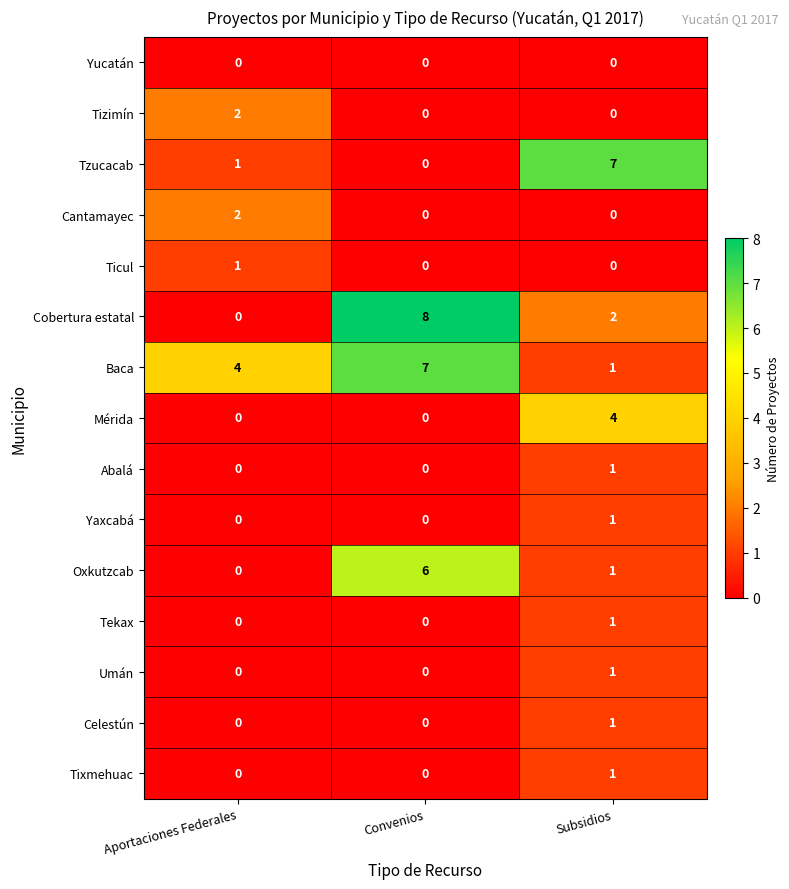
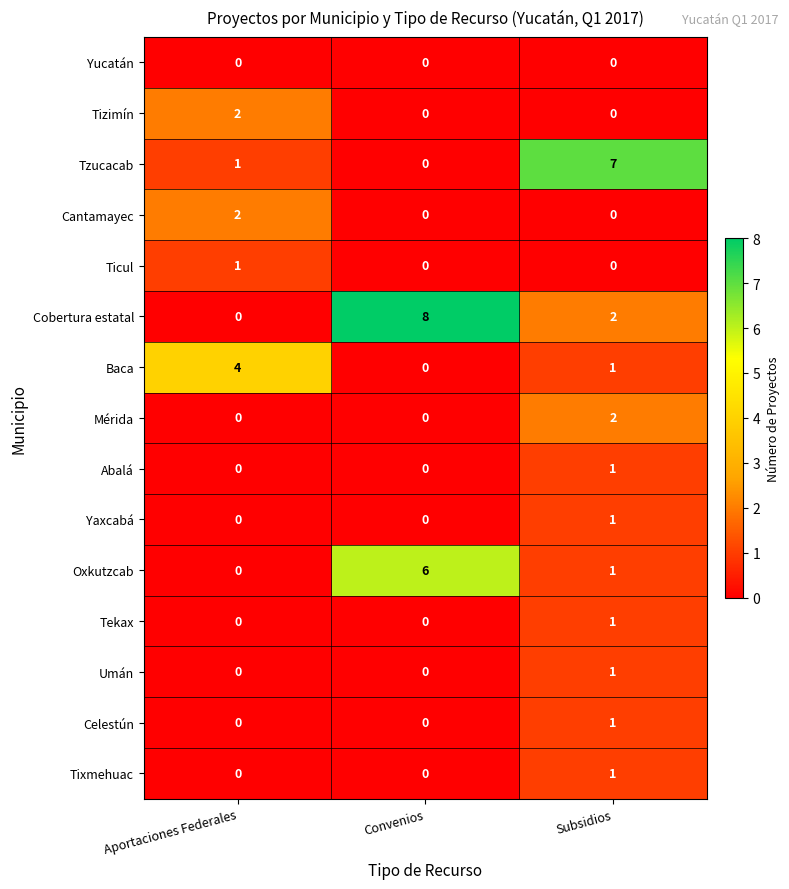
  {
    "Yucatán": {
      "Aportaciones Federales": 0,
      "Convenios": 0,
      "Subsidios": 0
    },
    "Tizimín": {
      "Aportaciones Federales": 2,
      "Convenios": 0,
      "Subsidios": 0
    },
    "Tzucacab": {
      "Aportaciones Federales": 1,
      "Convenios": 0,
      "Subsidios": 7
    },
    "Cantamayec": {
      "Aportaciones Federales": 2,
      "Convenios": 0,
      "Subsidios": 0
    },
    "Ticul": {
      "Aportaciones Federales": 1,
      "Convenios": 0,
      "Subsidios": 0
    },
    "Cobertura estatal": {
      "Aportaciones Federales": 0,
      "Convenios": 8,
      "Subsidios": 2
    },
    "Baca": {
      "Aportaciones Federales": 4,
-     "Convenios": 7,
+     "Convenios": 0,
      "Subsidios": 1
    },
    "Mérida": {
      "Aportaciones Federales": 0,
      "Convenios": 0,
-     "Subsidios": 4
+     "Subsidios": 2
    },
    "Abalá": {
      "Aportaciones Federales": 0,
      "Convenios": 0,
      "Subsidios": 1
    },
    "Yaxcabá": {
      "Aportaciones Federales": 0,
      "Convenios": 0,
      "Subsidios": 1
    },
    "Oxkutzcab": {
      "Aportaciones Federales": 0,
      "Convenios": 6,
      "Subsidios": 1
    },
    "Tekax": {
      "Aportaciones Federales": 0,
      "Convenios": 0,
      "Subsidios": 1
    },
    "Umán": {
      "Aportaciones Federales": 0,
      "Convenios": 0,
      "Subsidios": 1
    },
    "Celestún": {
      "Aportaciones Federales": 0,
      "Convenios": 0,
      "Subsidios": 1
    },
    "Tixmehuac": {
      "Aportaciones Federales": 0,
      "Convenios": 0,
      "Subsidios": 1
    }
  }
